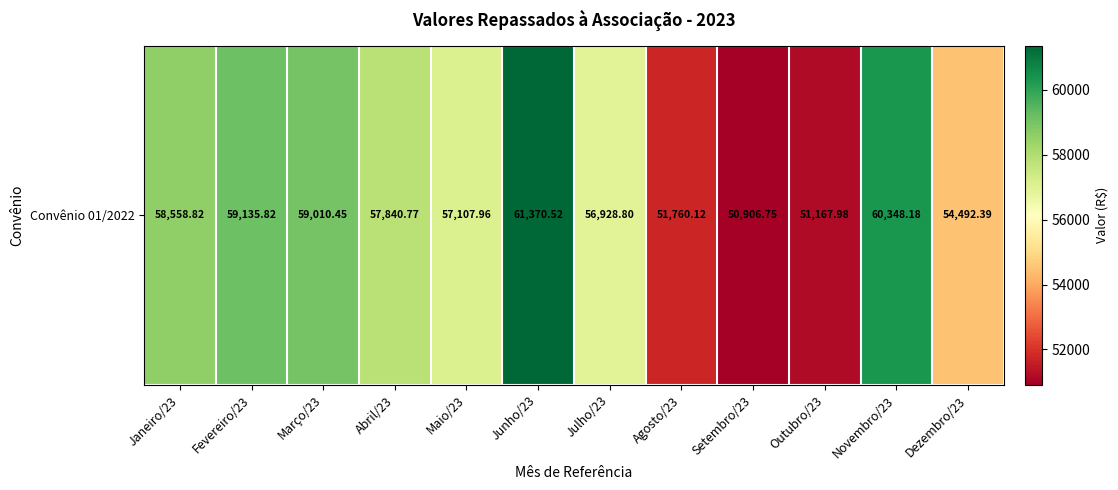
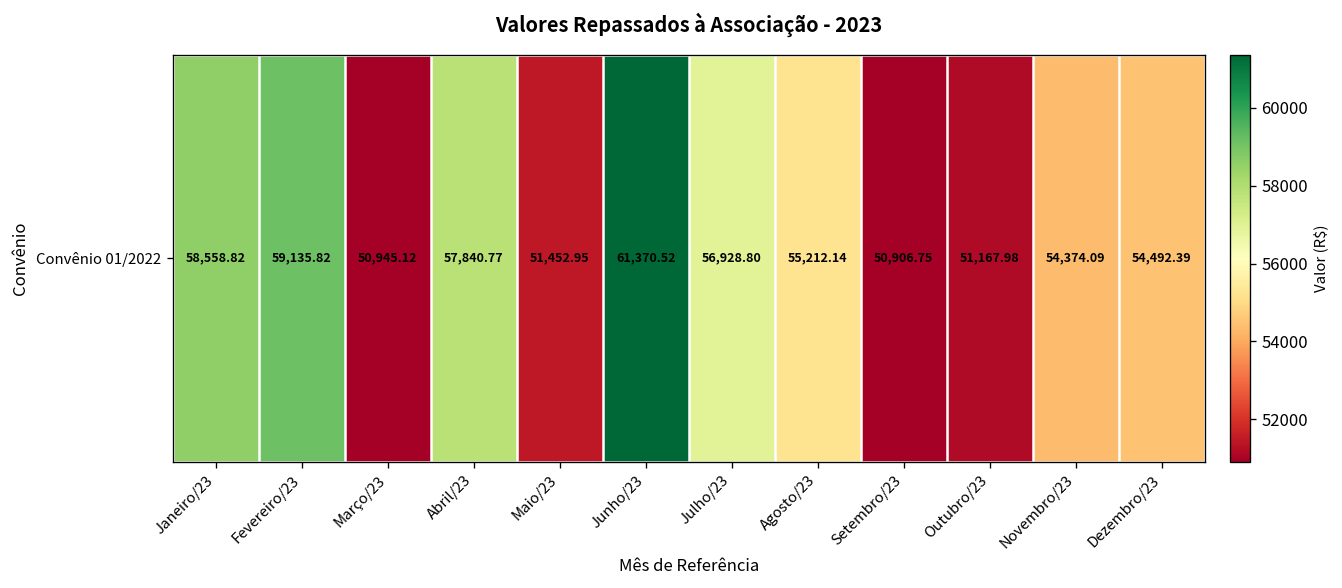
  {
    "Convênio 01/2022": {
      "Janeiro/23": "58,558.82",
      "Fevereiro/23": "59,135.82",
-     "Março/23": "59,010.45",
+     "Março/23": "50,945.12",
      "Abril/23": "57,840.77",
-     "Maio/23": "57,107.96",
+     "Maio/23": "51,452.95",
      "Junho/23": "61,370.52",
      "Julho/23": "56,928.80",
-     "Agosto/23": "51,760.12",
+     "Agosto/23": "55,212.14",
      "Setembro/23": "50,906.75",
      "Outubro/23": "51,167.98",
-     "Novembro/23": "60,348.18",
+     "Novembro/23": "54,374.09",
      "Dezembro/23": "54,492.39"
    }
  }
